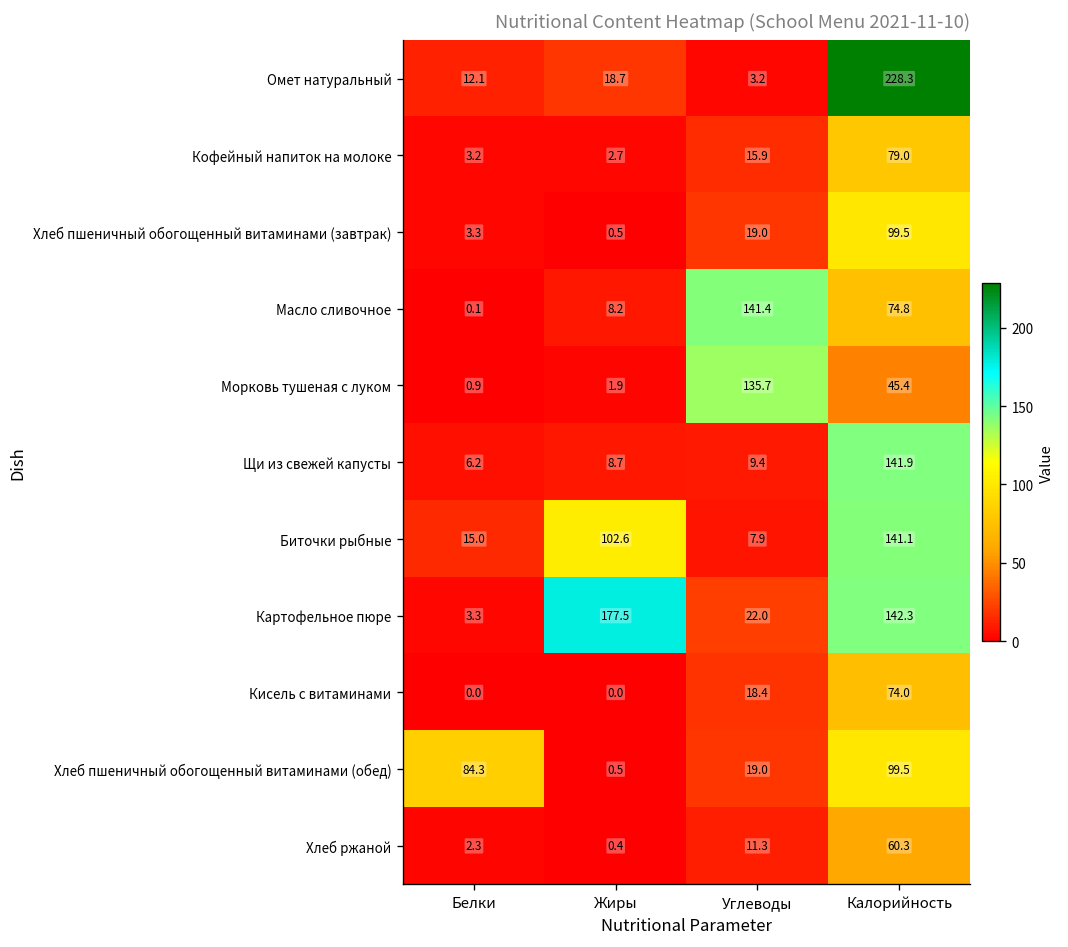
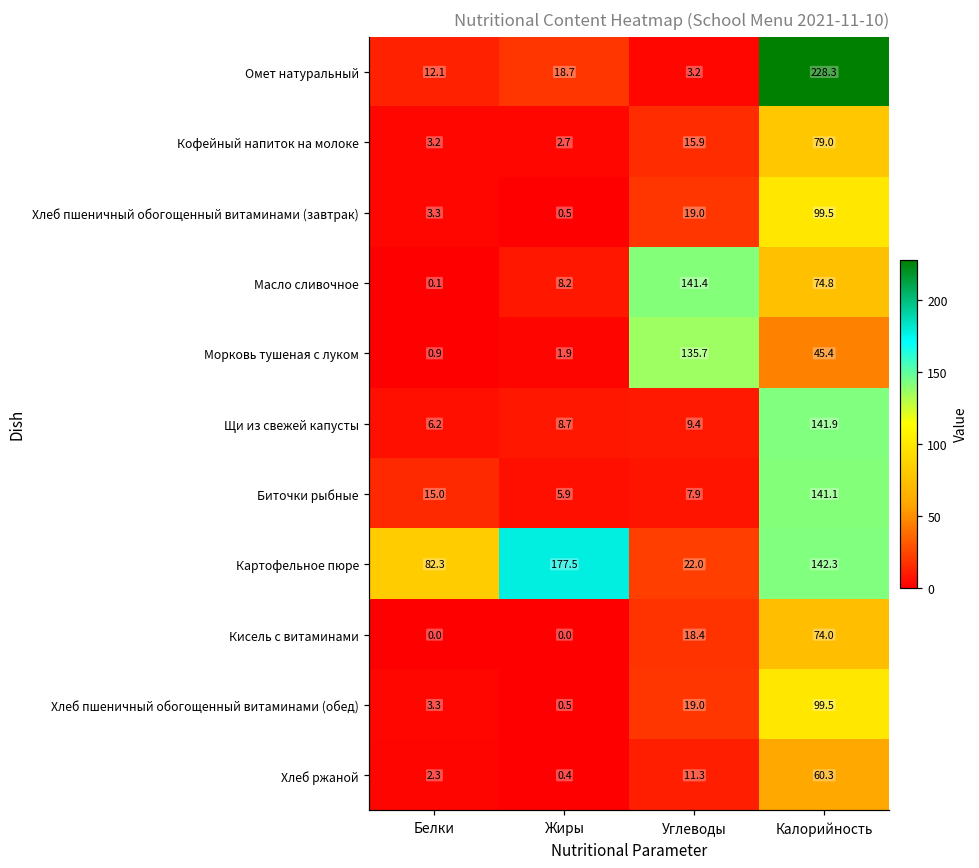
  {
    "Биточки рыбные": {
-     "Жиры": 102.6
+     "Жиры": 5.9
    },
    "Картофельное пюре": {
-     "Белки": 3.3
+     "Белки": 82.3
    },
    "Хлеб пшеничный обогощенный витаминами (обед)": {
-     "Белки": 84.3
+     "Белки": 3.3
    }
  }
